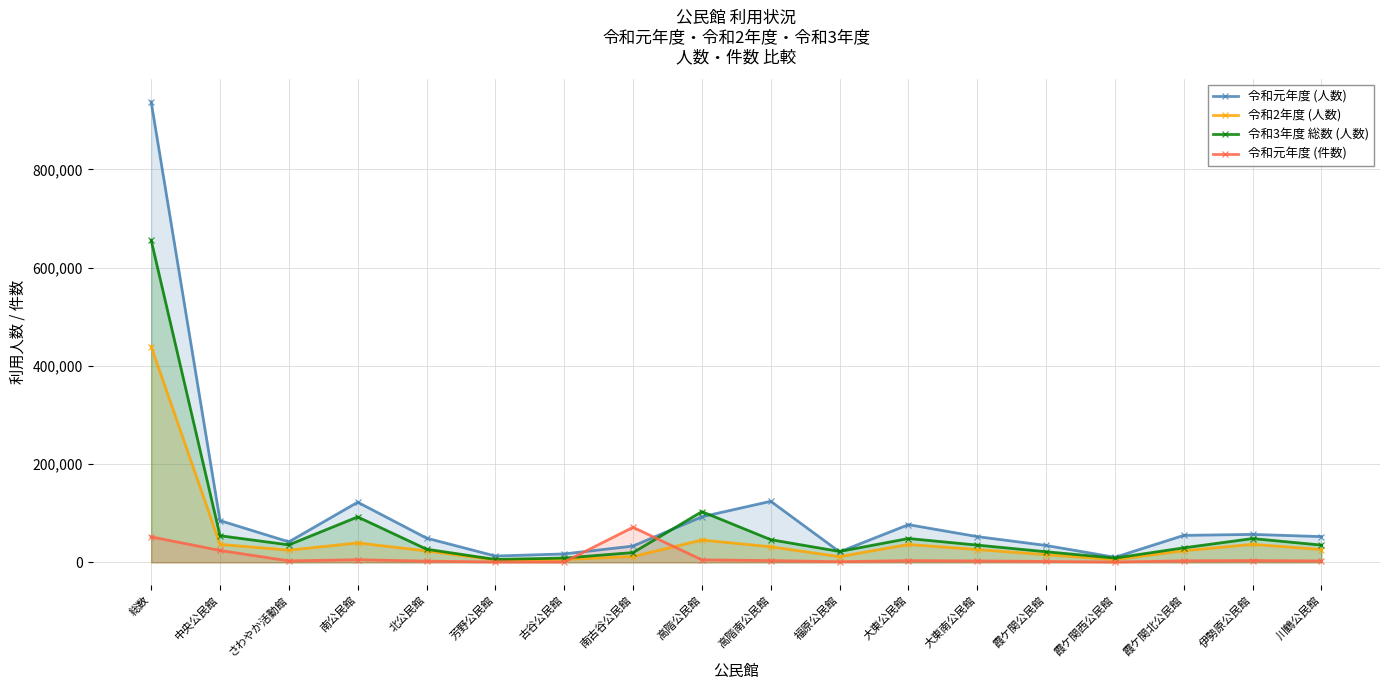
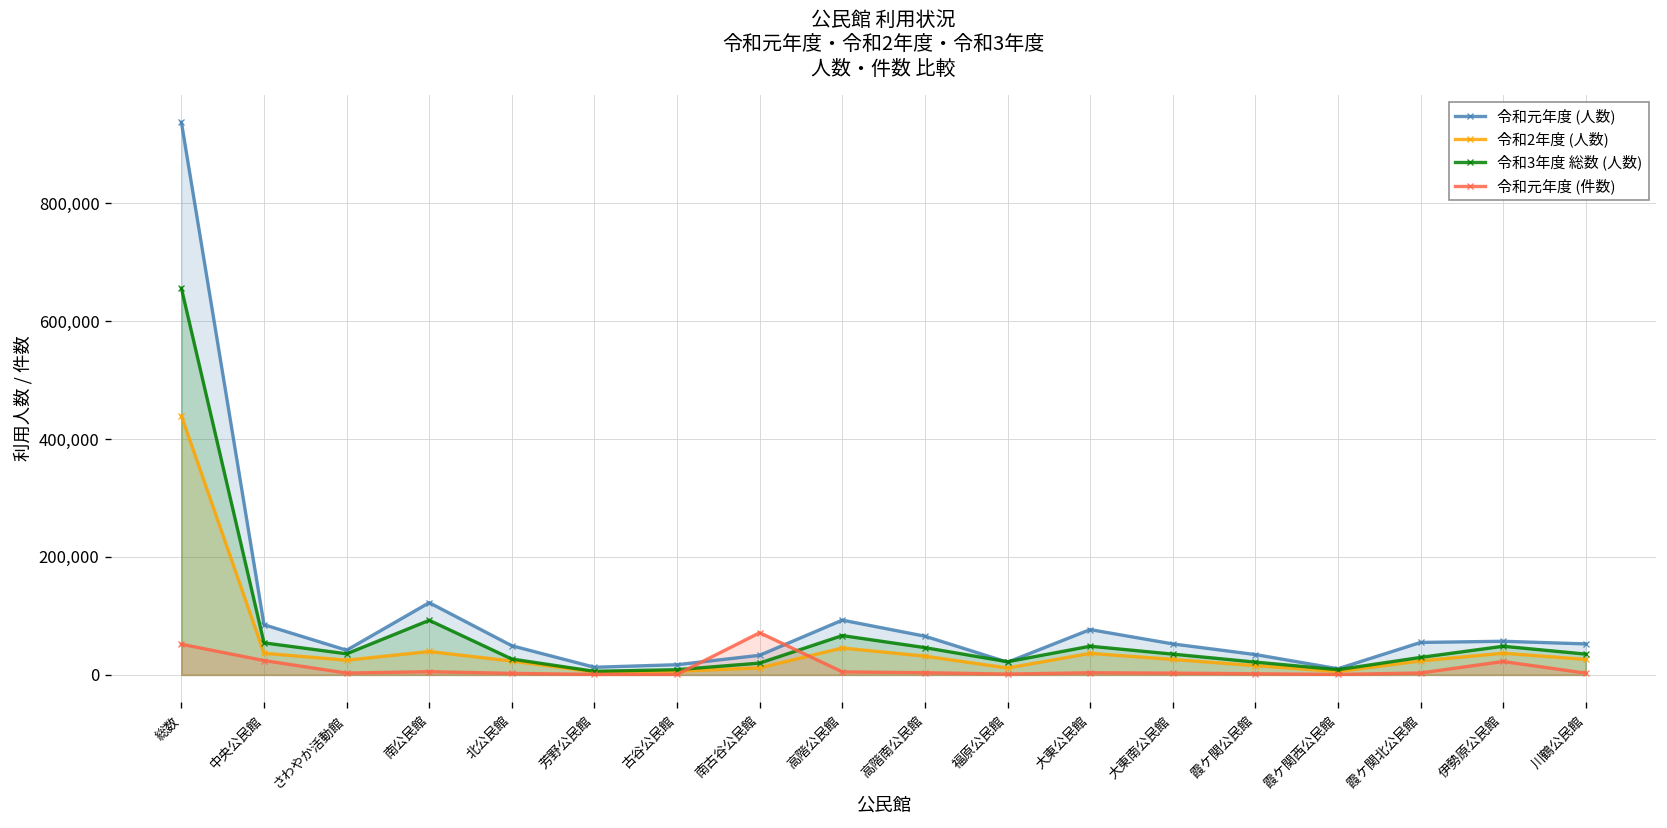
  {
    "令和元年度 (人数)": {
      "総数": "940,000",
      "中央公民館": "80,000",
      "さわやか活動館": "40,000",
      "南公民館": "120,000",
      "北公民館": "50,000",
      "芳野公民館": "10,000",
      "古谷公民館": "20,000",
      "南古谷公民館": "30,000",
      "高階公民館": "90,000",
-     "高階南公民館": "120,000",
+     "高階南公民館": "70,000",
      "大東公民館": "80,000",
      "大東南公民館": "50,000",
      "霞ケ関公民館": "30,000",
      "霞ケ関北公民館": "50,000",
      "伊勢原公民館": "60,000",
      "川鶴公民館": "50,000"
    },
    "令和2年度 (人数)": {
      "総数": "440,000",
      "中央公民館": "40,000",
      "さわやか活動館": "20,000",
      "南公民館": "40,000",
      "南古谷公民館": "10,000",
      "高階公民館": "50,000",
      "高階南公民館": "30,000",
      "福原公民館": "10,000",
      "大東公民館": "40,000",
      "大東南公民館": "30,000",
      "霞ケ関公民館": "20,000",
      "霞ケ関北公民館": "20,000",
      "伊勢原公民館": "40,000",
      "川鶴公民館": "30,000"
    },
    "令和3年度 総数 (人数)": {
      "総数": "660,000",
      "中央公民館": "50,000",
      "さわやか活動館": "40,000",
      "南公民館": "90,000",
      "南古谷公民館": "20,000",
-     "高階公民館": "100,000",
+     "高階公民館": "70,000",
      "高階南公民館": "50,000",
      "大東公民館": "50,000",
      "大東南公民館": "40,000",
      "霞ケ関公民館": "20,000",
      "霞ケ関北公民館": "30,000",
      "伊勢原公民館": "50,000",
      "川鶴公民館": "40,000"
    },
    "令和元年度 (件数)": {
      "総数": "50,000",
      "中央公民館": "20,000",
      "さわやか活動館": "0",
      "南公民館": "10,000",
      "北公民館": "0",
      "古谷公民館": "0",
      "南古谷公民館": "70,000",
      "高階公民館": "10,000",
      "高階南公民館": "0",
      "福原公民館": "0",
      "大東公民館": "0",
      "大東南公民館": "0",
      "霞ケ関公民館": "0",
      "霞ケ関北公民館": "0",
-     "伊勢原公民館": "0",
+     "伊勢原公民館": "20,000",
      "川鶴公民館": "0"
    }
  }
